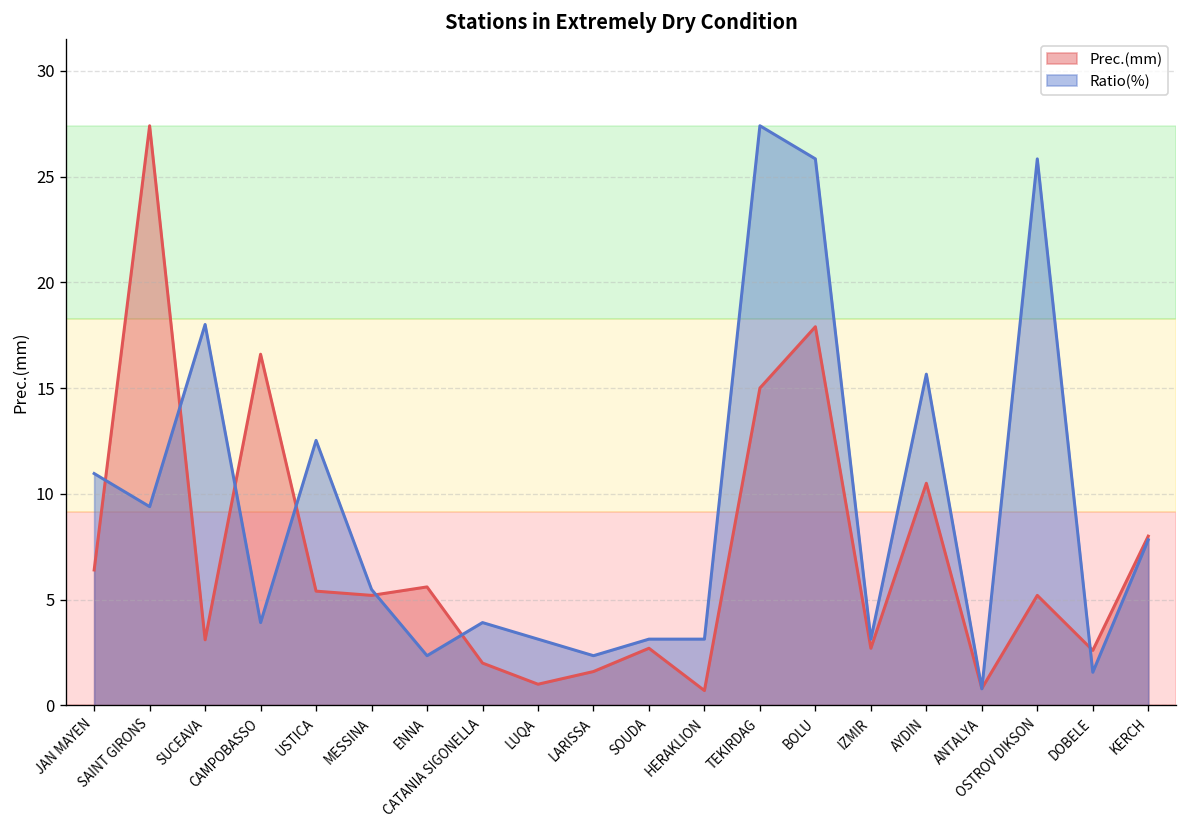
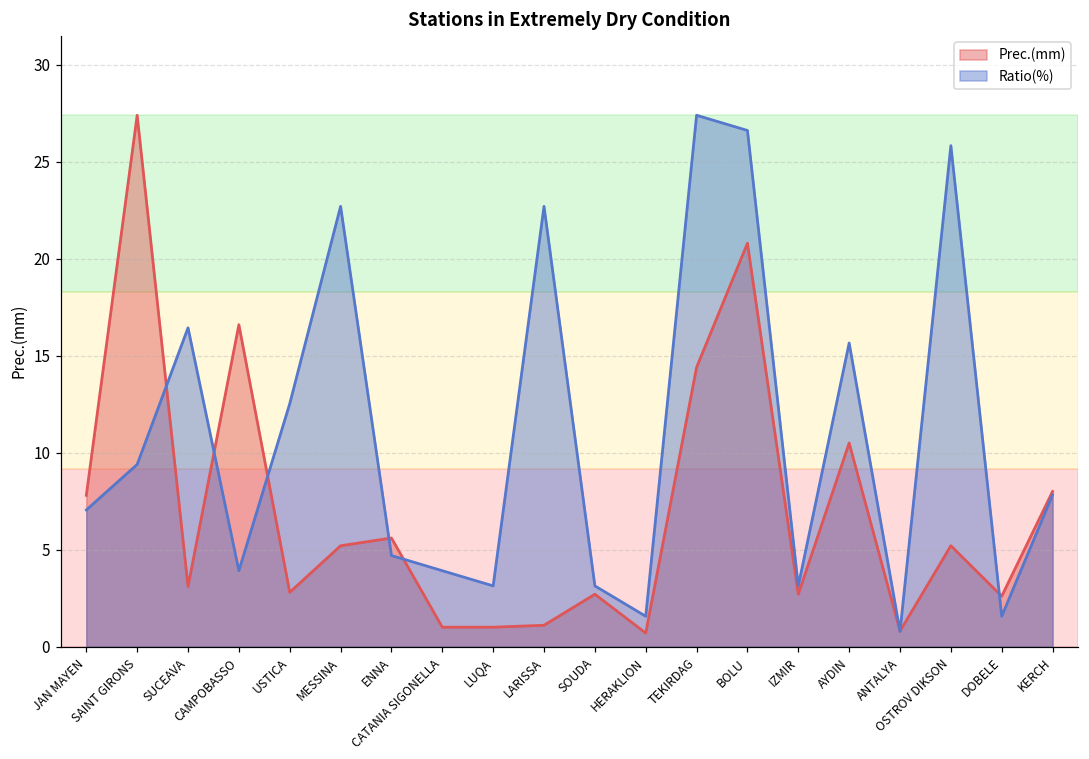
  {
    "Prec.(mm)": {
-     "JAN MAYEN": 6.4,
+     "JAN MAYEN": 7.8,
      "SAINT GIRONS": 27.4,
      "SUCEAVA": 3.1,
      "CAMPOBASSO": 16.6,
-     "USTICA": 5.4,
+     "USTICA": 2.8,
      "MESSINA": 5.2,
      "ENNA": 5.6,
-     "CATANIA SIGONELLA": 2,
+     "CATANIA SIGONELLA": 1,
      "LUQA": 1.0,
-     "LARISSA": 1.6,
+     "LARISSA": 1.1,
      "SOUDA": 2.7,
      "HERAKLION": 0.7,
-     "TEKIRDAG": 15.0,
-     "BOLU": 17.9,
+     "TEKIRDAG": 14.4,
+     "BOLU": 20.8,
      "IZMIR": 2.7,
      "AYDIN": 10.5,
      "OSTROV DIKSON": 5.2,
      "DOBELE": 2.6,
      "KERCH": 8.0
    },
    "Ratio(%)": {
-     "JAN MAYEN": 11.0,
+     "JAN MAYEN": 7.0,
      "SAINT GIRONS": 9.4,
-     "SUCEAVA": 18.0,
+     "SUCEAVA": 16.4,
      "CAMPOBASSO": 3.9,
      "USTICA": 12.5,
-     "MESSINA": 5.5,
-     "ENNA": 2.3,
+     "MESSINA": 22.7,
+     "ENNA": 4.7,
      "CATANIA SIGONELLA": 3.9,
      "LUQA": 3.1,
-     "LARISSA": 2.3,
+     "LARISSA": 22.7,
      "SOUDA": 3.1,
-     "HERAKLION": 3.1,
+     "HERAKLION": 1.6,
      "TEKIRDAG": 27.4,
-     "BOLU": 25.8,
+     "BOLU": 26.6,
      "IZMIR": 3.1,
      "AYDIN": 15.7,
      "OSTROV DIKSON": 25.8,
      "DOBELE": 1.6,
      "KERCH": 7.8
    }
  }
